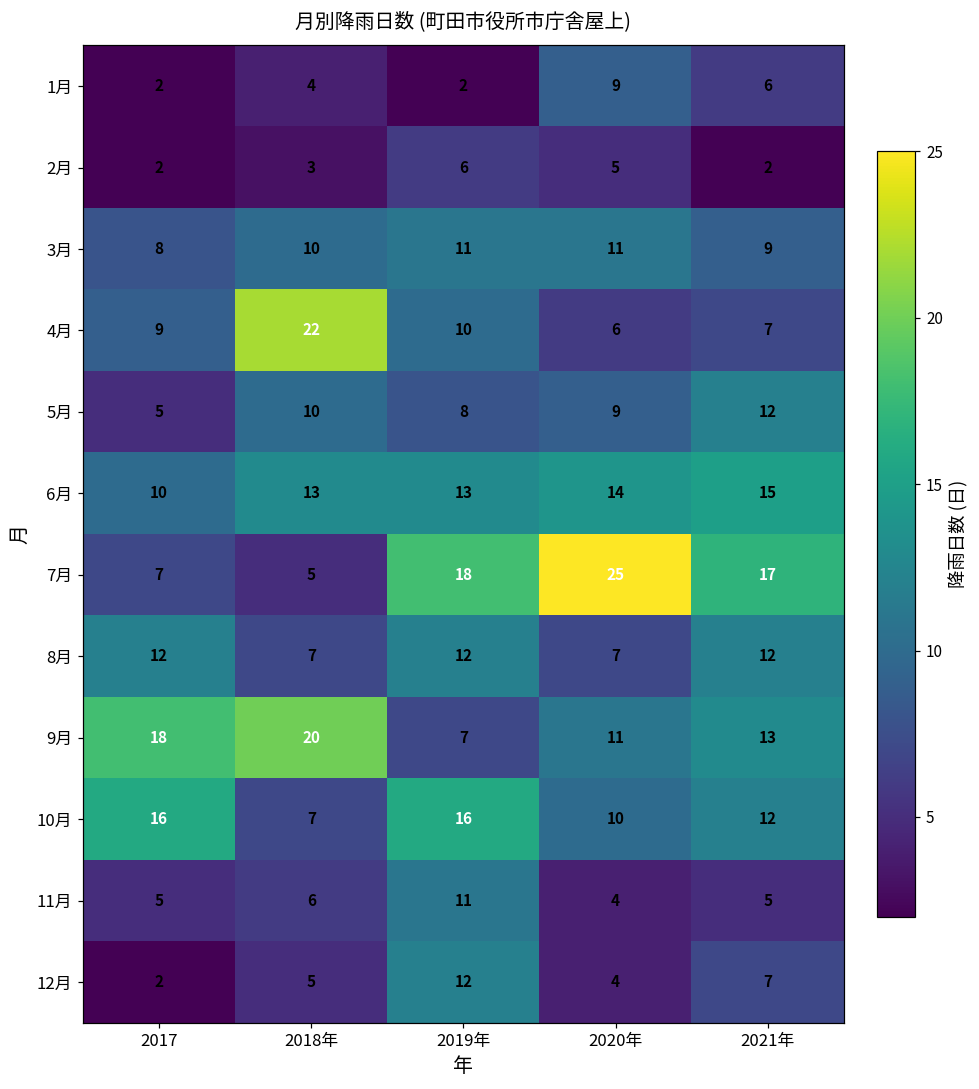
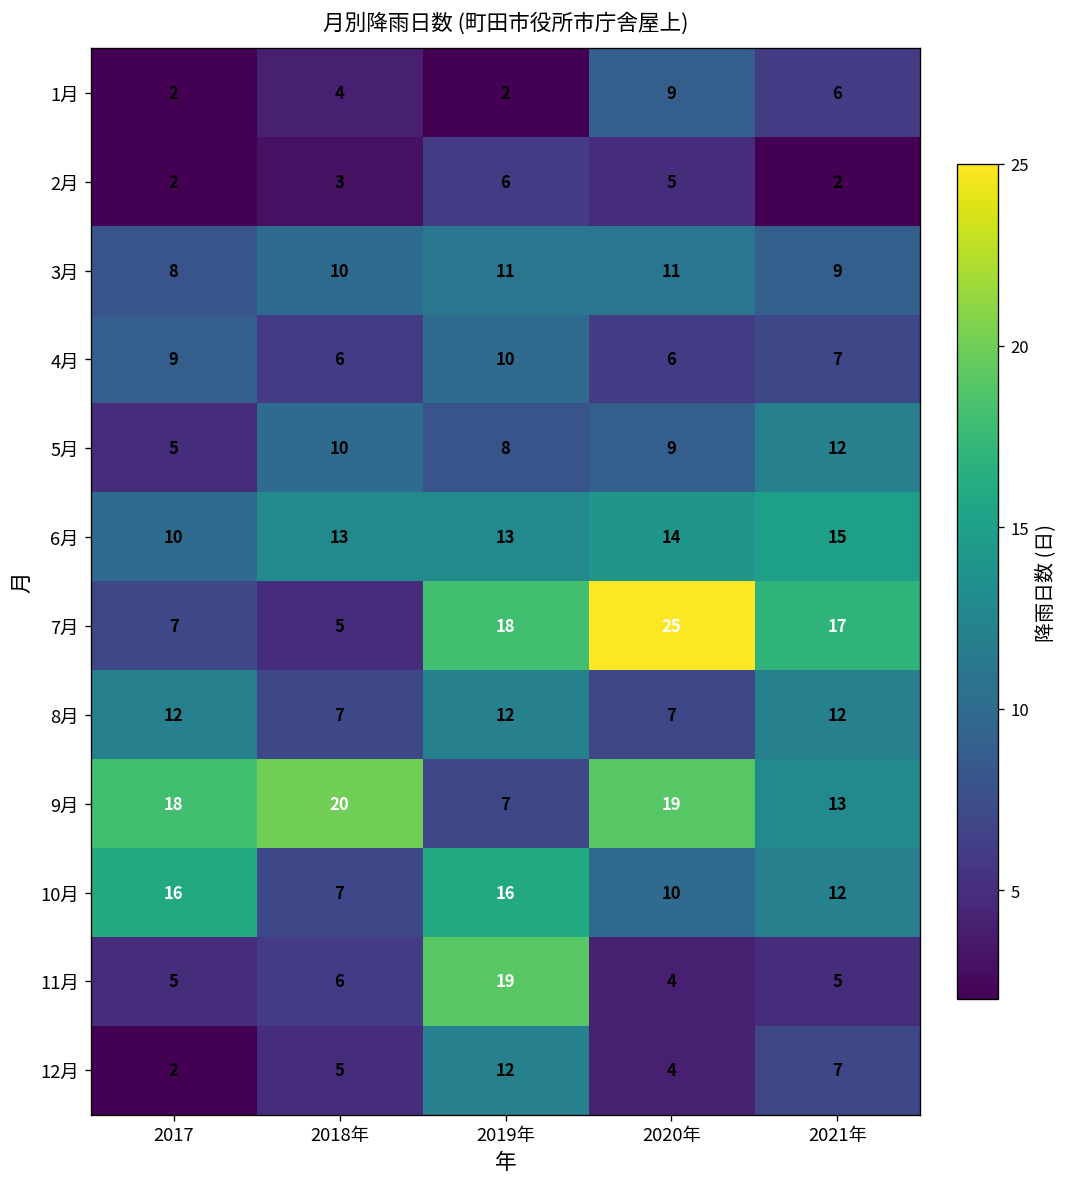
  {
    "1月": {
      "2017": 2,
      "2018年": 4,
      "2019年": 2,
      "2020年": 9,
      "2021年": 6
    },
    "2月": {
      "2017": 2,
      "2018年": 3,
      "2019年": 6,
      "2020年": 5,
      "2021年": 2
    },
    "3月": {
      "2017": 8,
      "2018年": 10,
      "2019年": 11,
      "2020年": 11,
      "2021年": 9
    },
    "4月": {
      "2017": 9,
-     "2018年": 22,
+     "2018年": 6,
      "2019年": 10,
      "2020年": 6,
      "2021年": 7
    },
    "5月": {
      "2017": 5,
      "2018年": 10,
      "2019年": 8,
      "2020年": 9,
      "2021年": 12
    },
    "6月": {
      "2017": 10,
      "2018年": 13,
      "2019年": 13,
      "2020年": 14,
      "2021年": 15
    },
    "7月": {
      "2017": 7,
      "2018年": 5,
      "2019年": 18,
      "2020年": 25,
      "2021年": 17
    },
    "8月": {
      "2017": 12,
      "2018年": 7,
      "2019年": 12,
      "2020年": 7,
      "2021年": 12
    },
    "9月": {
      "2017": 18,
      "2018年": 20,
      "2019年": 7,
-     "2020年": 11,
+     "2020年": 19,
      "2021年": 13
    },
    "10月": {
      "2017": 16,
      "2018年": 7,
      "2019年": 16,
      "2020年": 10,
      "2021年": 12
    },
    "11月": {
      "2017": 5,
      "2018年": 6,
-     "2019年": 11,
+     "2019年": 19,
      "2020年": 4,
      "2021年": 5
    },
    "12月": {
      "2017": 2,
      "2018年": 5,
      "2019年": 12,
      "2020年": 4,
      "2021年": 7
    }
  }
